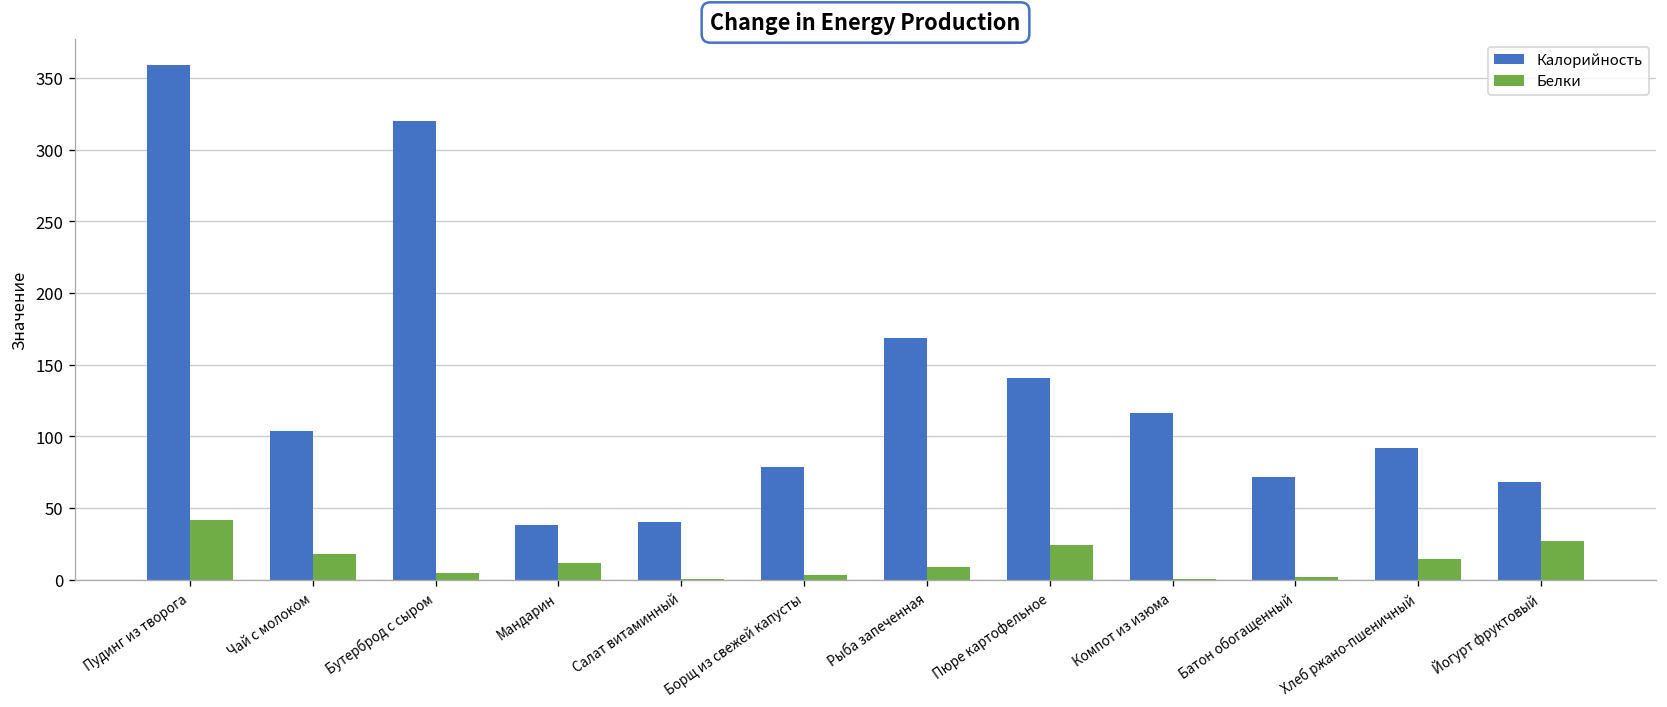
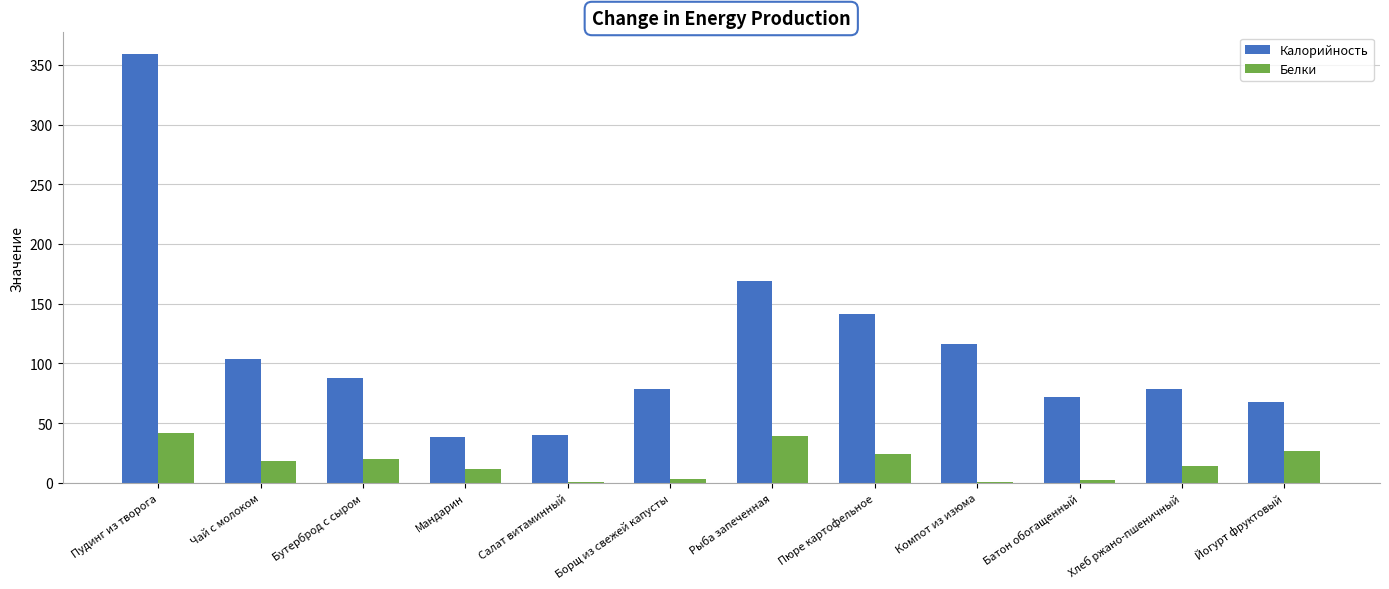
  {
    "Калорийность": {
      "Пудинг из творога": 359,
      "Чай с молоком": 104,
-     "Бутерброд с сыром": 320,
+     "Бутерброд с сыром": 88,
      "Мандарин": 38,
      "Салат витаминный": 40,
      "Борщ из свежей капусты": 78,
      "Рыба запеченная": 169,
      "Пюре картофельное": 141,
      "Компот из изюма": 116,
      "Батон обогащенный": 72,
-     "Хлеб ржано-пшеничный": 92,
+     "Хлеб ржано-пшеничный": 79,
      "Йогурт фруктовый": 68
    },
    "Белки": {
      "Пудинг из творога": 41,
      "Чай с молоком": 18,
-     "Бутерброд с сыром": 5,
+     "Бутерброд с сыром": 20,
      "Мандарин": 12,
      "Борщ из свежей капусты": 3,
-     "Рыба запеченная": 9,
+     "Рыба запеченная": 39,
      "Пюре картофельное": 24,
      "Хлеб ржано-пшеничный": 15,
      "Йогурт фруктовый": 27
    }
  }
